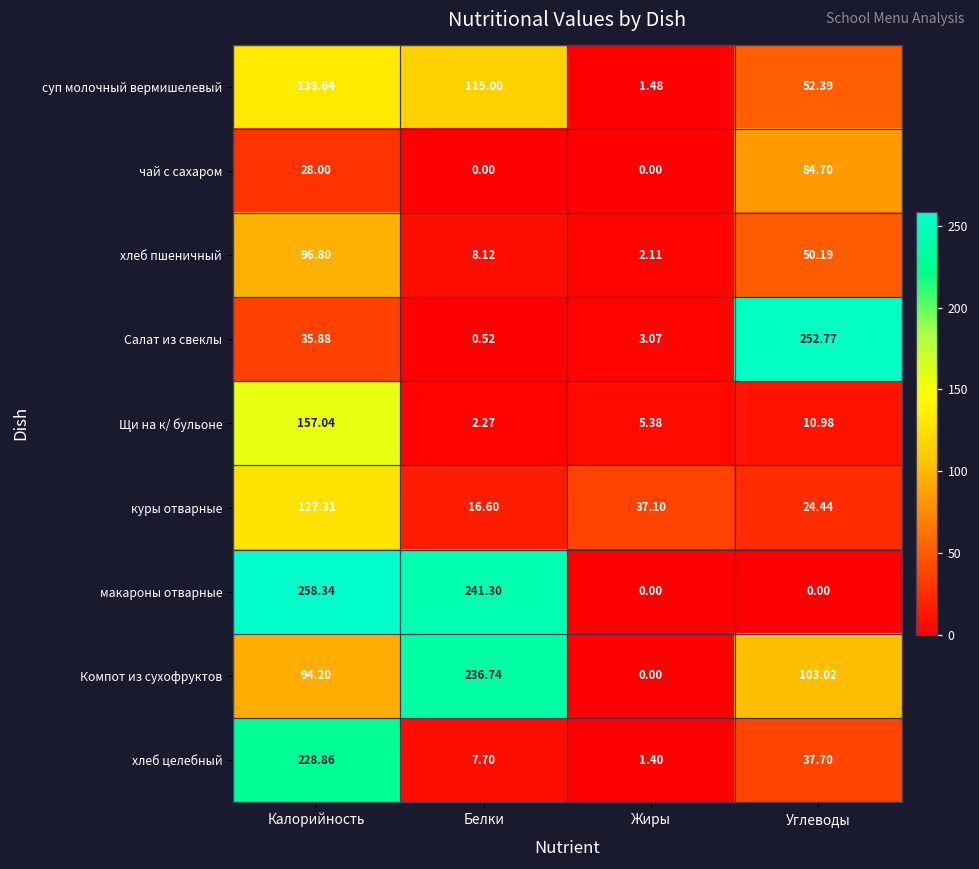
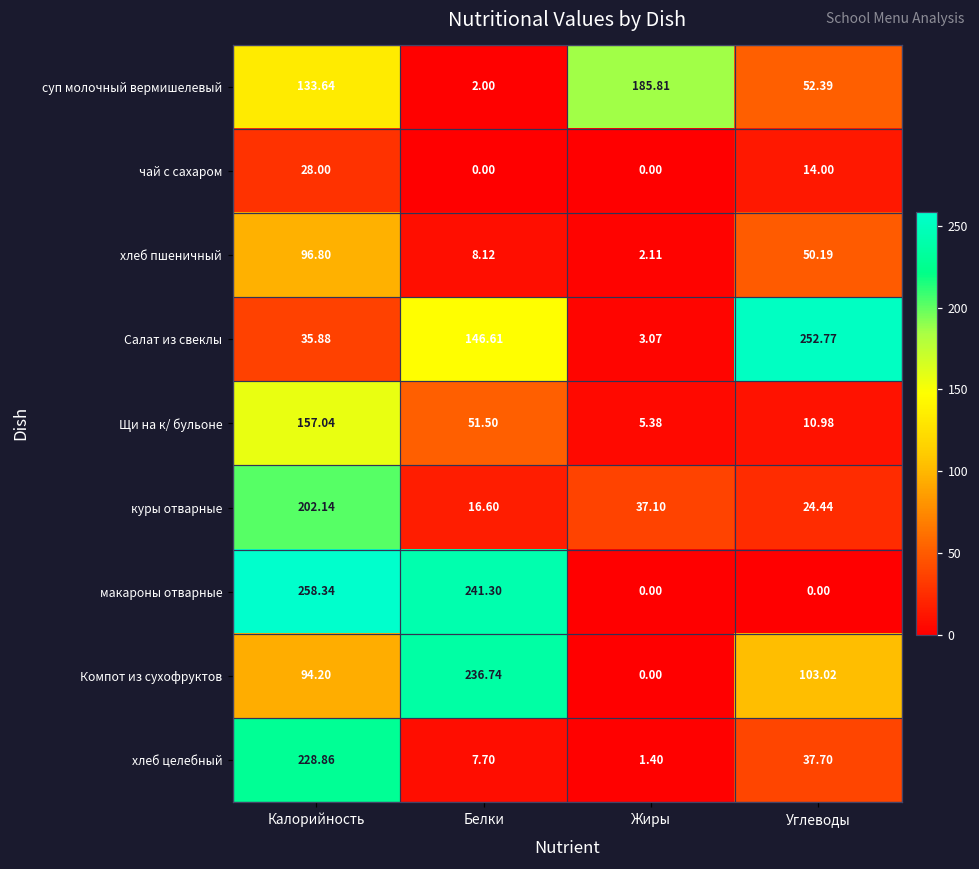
  {
    "суп молочный вермишелевый": {
      "Калорийность": 133.64,
-     "Белки": 115.00,
-     "Жиры": 1.48,
+     "Белки": 2.00,
+     "Жиры": 185.81,
      "Углеводы": 52.39
    },
    "чай с сахаром": {
      "Калорийность": 28.00,
      "Белки": 0.00,
      "Жиры": 0.00,
-     "Углеводы": 84.70
+     "Углеводы": 14.00
    },
    "хлеб пшеничный": {
      "Калорийность": 96.80,
      "Белки": 8.12,
      "Жиры": 2.11,
      "Углеводы": 50.19
    },
    "Салат из свеклы": {
      "Калорийность": 35.88,
-     "Белки": 0.52,
+     "Белки": 146.61,
      "Жиры": 3.07,
      "Углеводы": 252.77
    },
    "Щи на к/ бульоне": {
      "Калорийность": 157.04,
-     "Белки": 2.27,
+     "Белки": 51.50,
      "Жиры": 5.38,
      "Углеводы": 10.98
    },
    "куры отварные": {
-     "Калорийность": 127.31,
+     "Калорийность": 202.14,
      "Белки": 16.60,
      "Жиры": 37.10,
      "Углеводы": 24.44
    },
    "макароны отварные": {
      "Калорийность": 258.34,
      "Белки": 241.30,
      "Жиры": 0.00,
      "Углеводы": 0.00
    },
    "Компот из сухофруктов": {
      "Калорийность": 94.20,
      "Белки": 236.74,
      "Жиры": 0.00,
      "Углеводы": 103.02
    },
    "хлеб целебный": {
      "Калорийность": 228.86,
      "Белки": 7.70,
      "Жиры": 1.40,
      "Углеводы": 37.70
    }
  }
